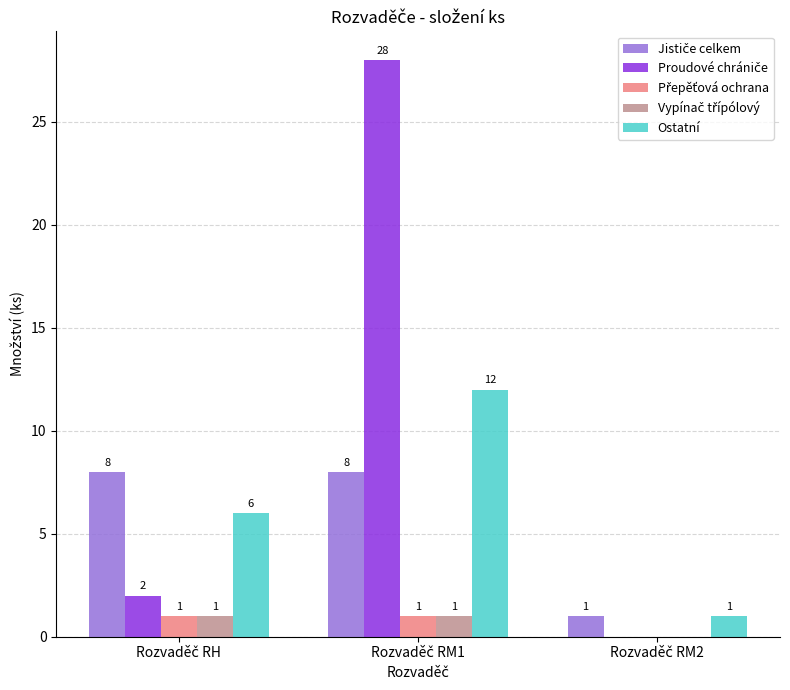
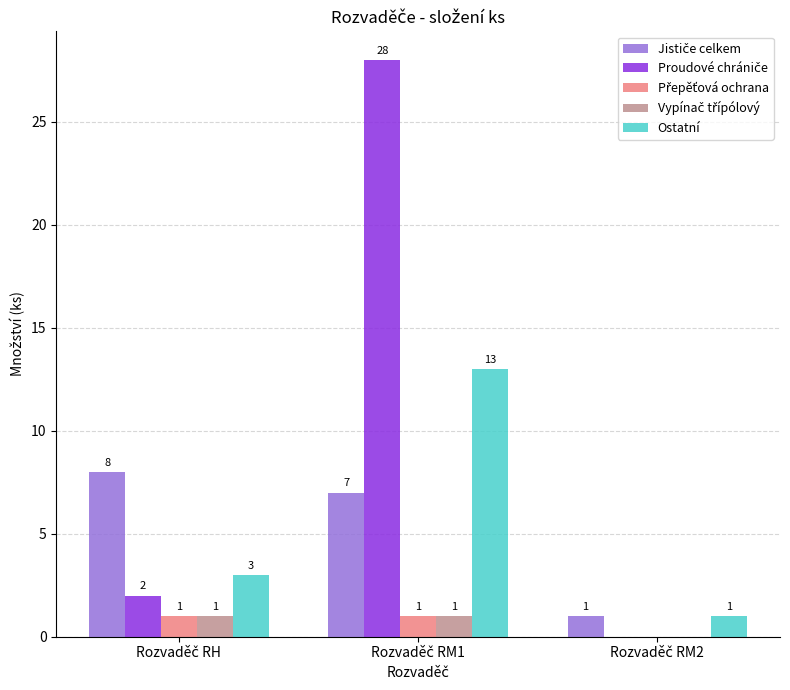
  {
    "Jističe celkem": {
      "Rozvaděč RH": 8,
-     "Rozvaděč RM1": 8,
+     "Rozvaděč RM1": 7,
      "Rozvaděč RM2": 1
    },
    "Proudové chrániče": {
      "Rozvaděč RH": 2,
      "Rozvaděč RM1": 28
    },
    "Ostatní": {
-     "Rozvaděč RH": 6,
-     "Rozvaděč RM1": 12,
+     "Rozvaděč RH": 3,
+     "Rozvaděč RM1": 13,
      "Rozvaděč RM2": 1
    }
  }
